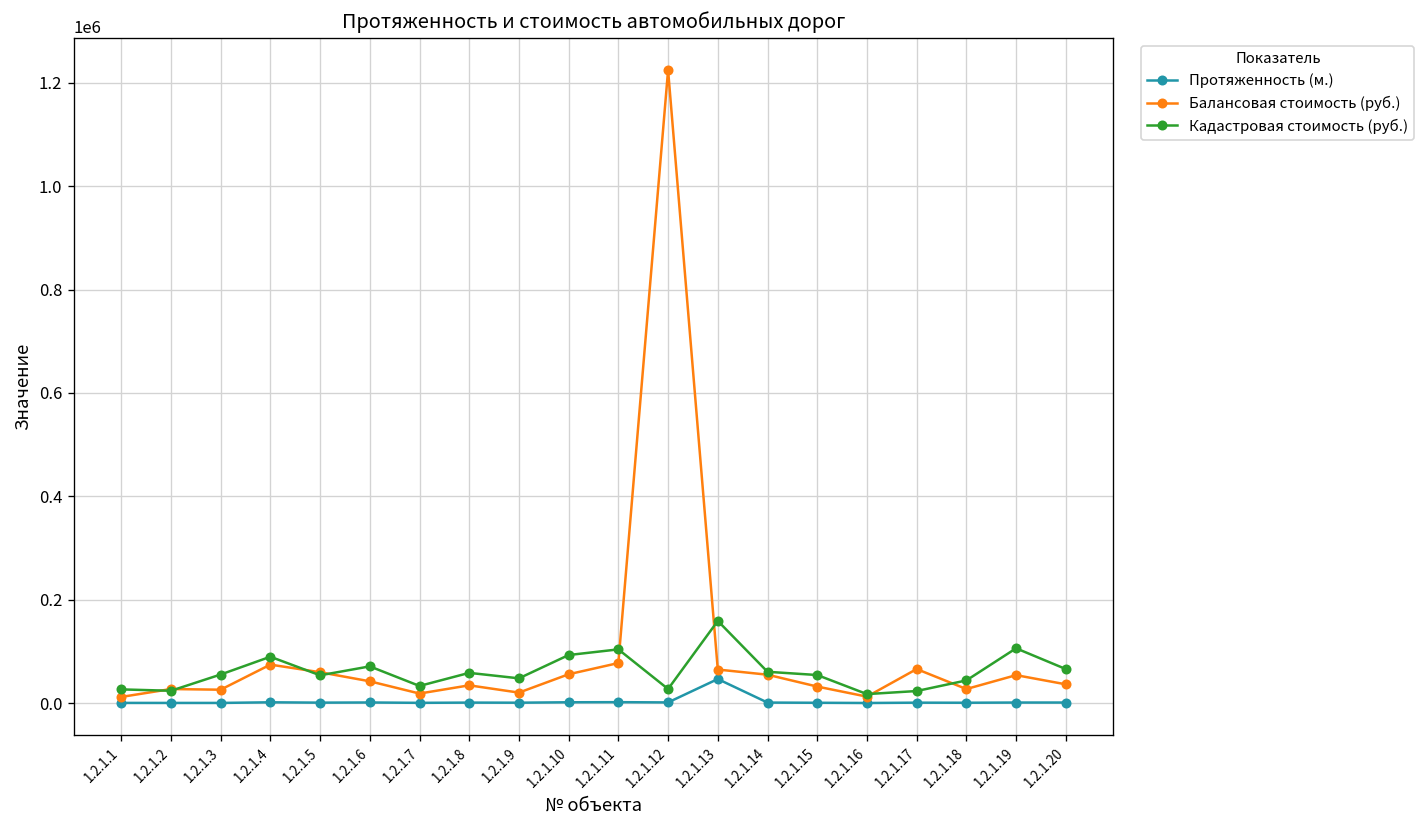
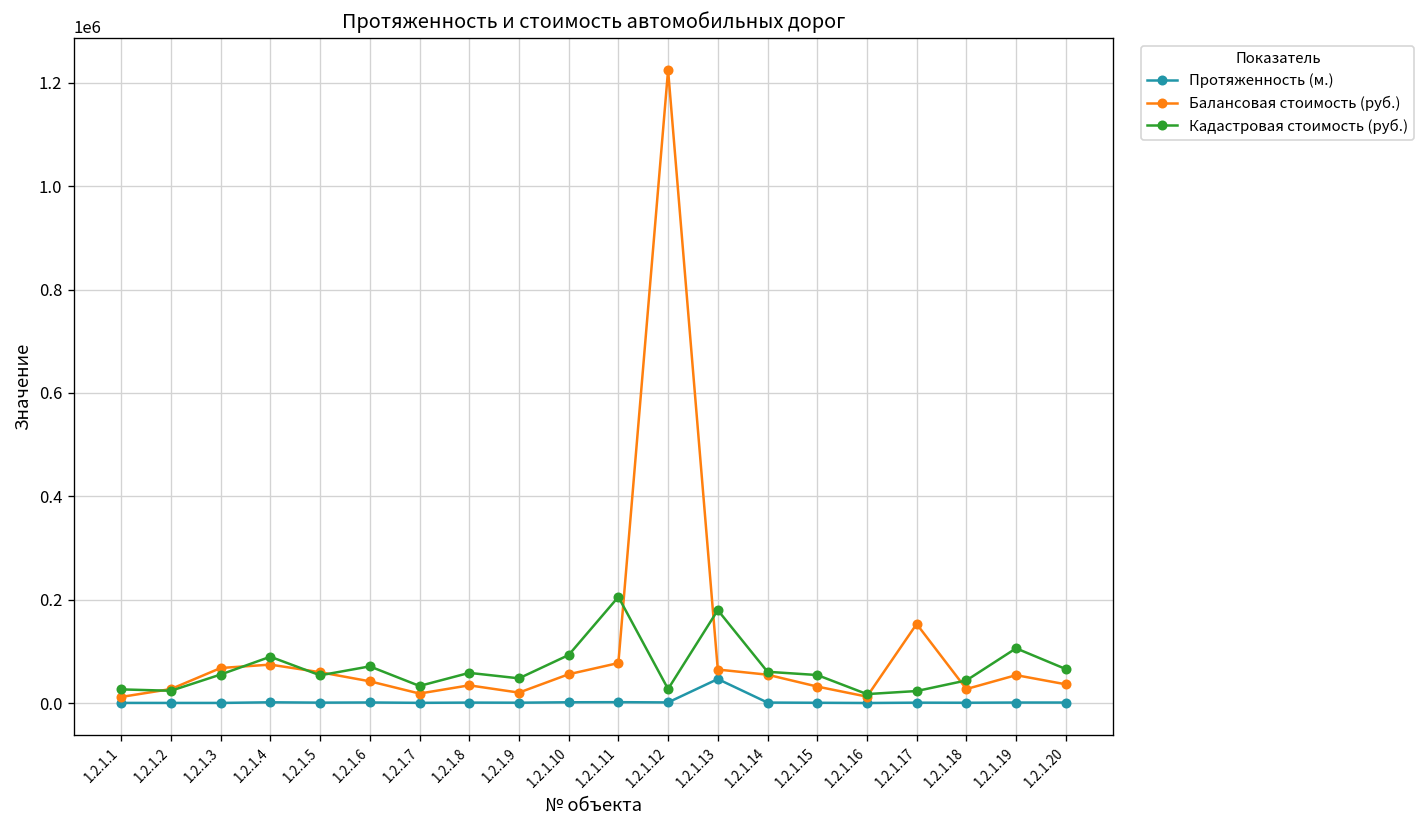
  {
    "Протяженность (м.)": {
      "1.2.1.1": 0,
      "1.2.1.2": 0,
      "1.2.1.3": 0,
      "1.2.1.4": 0,
      "1.2.1.5": 0,
      "1.2.1.6": 0,
      "1.2.1.7": 0,
      "1.2.1.8": 0,
      "1.2.1.9": 0,
      "1.2.1.10": 0,
      "1.2.1.11": 0,
      "1.2.1.12": 0,
      "1.2.1.13": 50000,
      "1.2.1.14": 0,
      "1.2.1.15": 0,
      "1.2.1.16": 0,
      "1.2.1.17": 0,
      "1.2.1.18": 0,
      "1.2.1.19": 0,
      "1.2.1.20": 0
    },
    "Балансовая стоимость (руб.)": {
      "1.2.1.1": 10000,
-     "1.2.1.3": 30000,
+     "1.2.1.3": 70000,
      "1.2.1.4": 70000,
      "1.2.1.5": 60000,
      "1.2.1.6": 40000,
      "1.2.1.7": 20000,
      "1.2.1.8": 30000,
      "1.2.1.9": 20000,
      "1.2.1.10": 60000,
      "1.2.1.11": 80000,
      "1.2.1.12": 1220000,
      "1.2.1.13": 60000,
      "1.2.1.15": 30000,
-     "1.2.1.17": 70000,
+     "1.2.1.17": 150000,
      "1.2.1.18": 30000,
      "1.2.1.19": 50000,
      "1.2.1.20": 40000
    },
    "Кадастровая стоимость (руб.)": {
      "1.2.1.1": 30000,
      "1.2.1.3": 60000,
      "1.2.1.4": 90000,
      "1.2.1.5": 50000,
      "1.2.1.6": 70000,
      "1.2.1.7": 30000,
      "1.2.1.8": 60000,
      "1.2.1.9": 50000,
      "1.2.1.10": 90000,
-     "1.2.1.11": 100000,
+     "1.2.1.11": 210000,
      "1.2.1.12": 30000,
-     "1.2.1.13": 160000,
+     "1.2.1.13": 180000,
      "1.2.1.15": 50000,
      "1.2.1.17": 20000,
      "1.2.1.18": 40000,
      "1.2.1.19": 110000,
      "1.2.1.20": 70000
    }
  }
